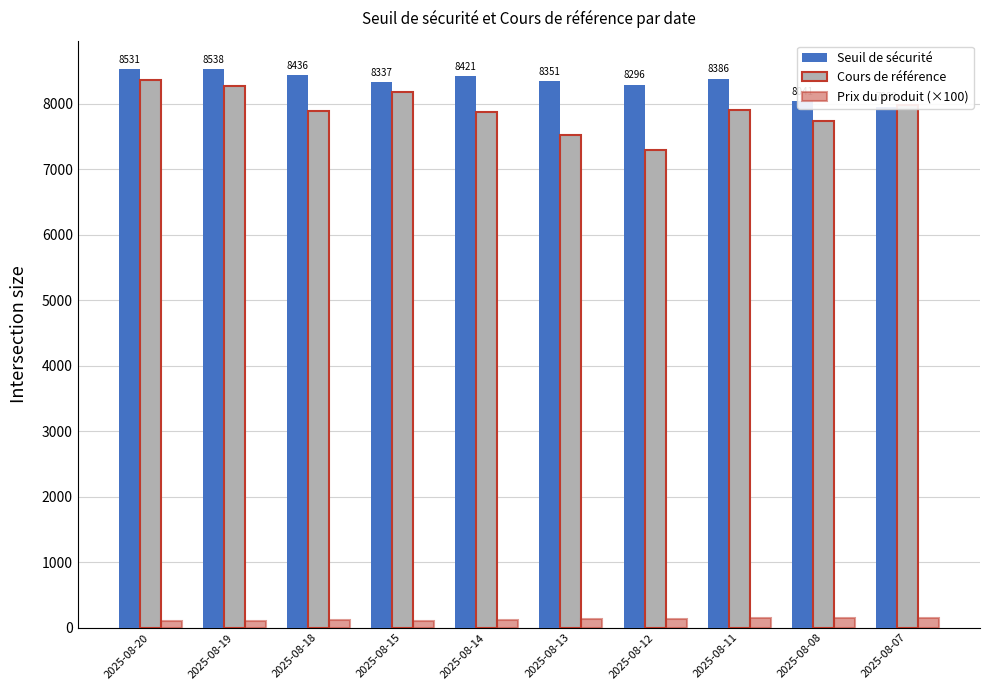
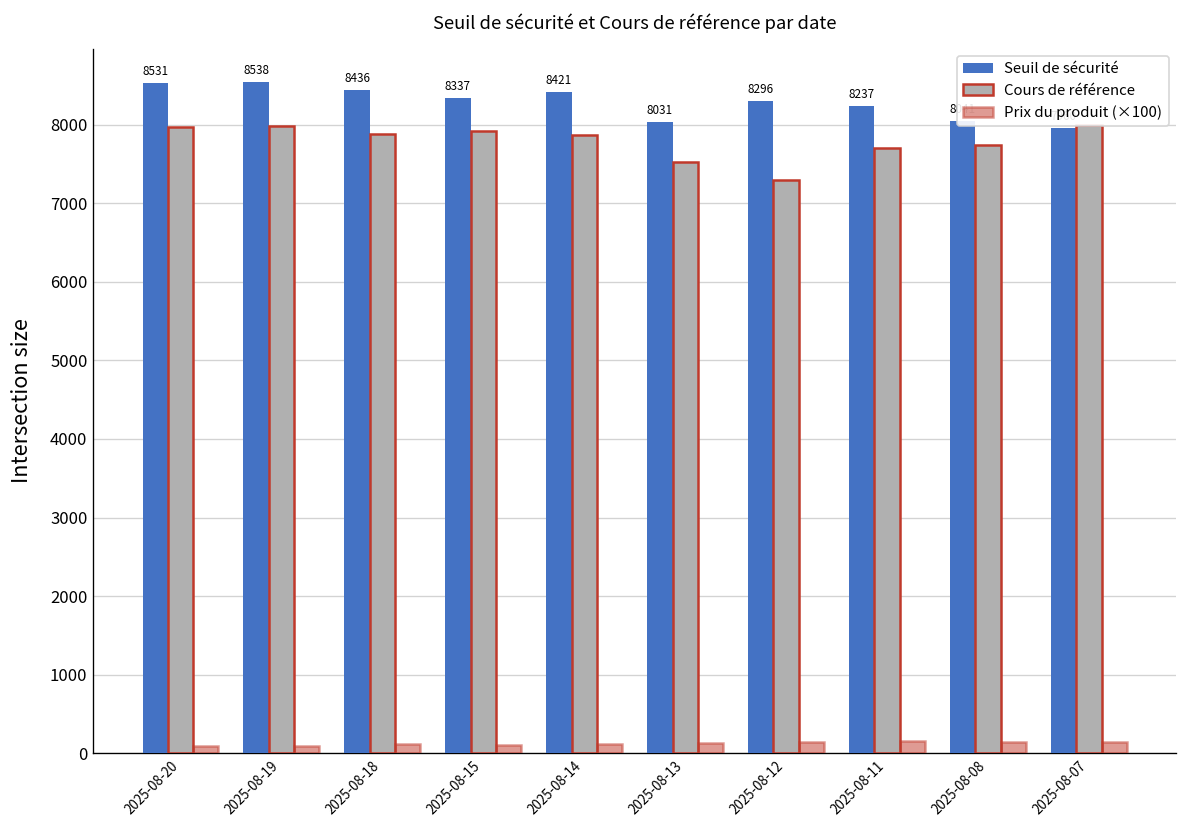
  {
    "Seuil de sécurité": {
      "2025-08-20": 8531,
      "2025-08-19": 8538,
      "2025-08-18": 8436,
      "2025-08-15": 8337,
      "2025-08-14": 8421,
-     "2025-08-13": 8351,
+     "2025-08-13": 8031,
      "2025-08-12": 8296,
-     "2025-08-11": 8386
+     "2025-08-11": 8237
    },
    "Cours de référence": {
-     "2025-08-20": 8400,
-     "2025-08-19": 8300,
+     "2025-08-20": 8000,
+     "2025-08-19": 8000,
      "2025-08-18": 7900,
-     "2025-08-15": 8200,
+     "2025-08-15": 7900,
      "2025-08-14": 7900,
      "2025-08-13": 7500,
      "2025-08-12": 7300,
-     "2025-08-11": 7900,
+     "2025-08-11": 7700,
      "2025-08-08": 7700
    },
    "Prix du produit (×100)": {
      "2025-08-20": 100,
      "2025-08-19": 100,
      "2025-08-18": 100,
      "2025-08-15": 100,
      "2025-08-14": 100,
      "2025-08-13": 100,
      "2025-08-12": 100,
      "2025-08-11": 200,
      "2025-08-08": 100,
      "2025-08-07": 100
    }
  }
